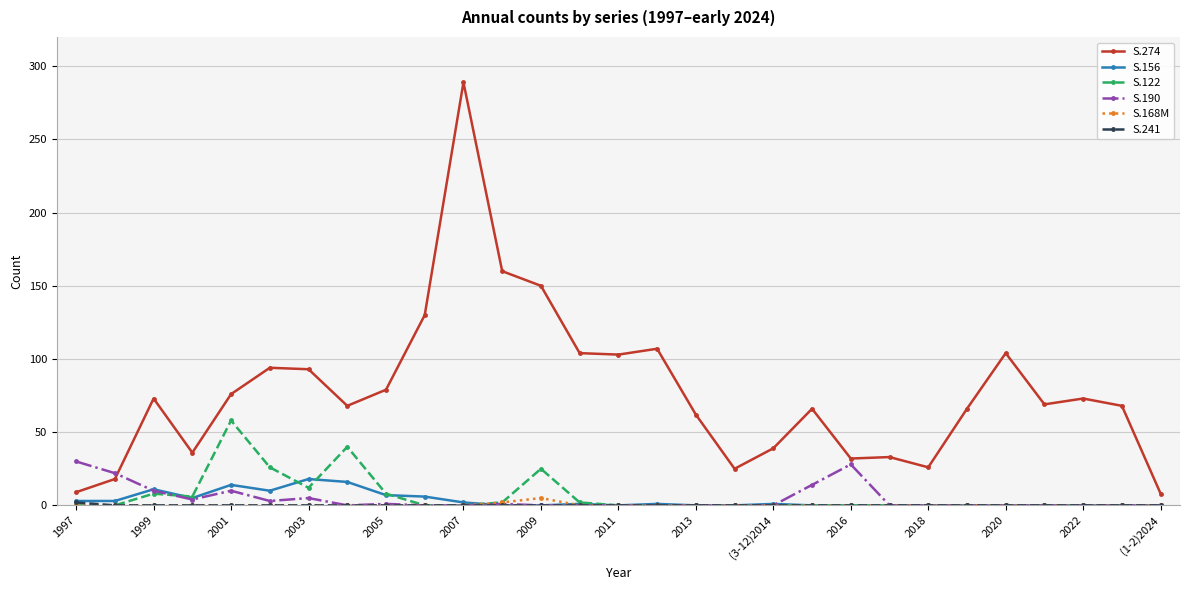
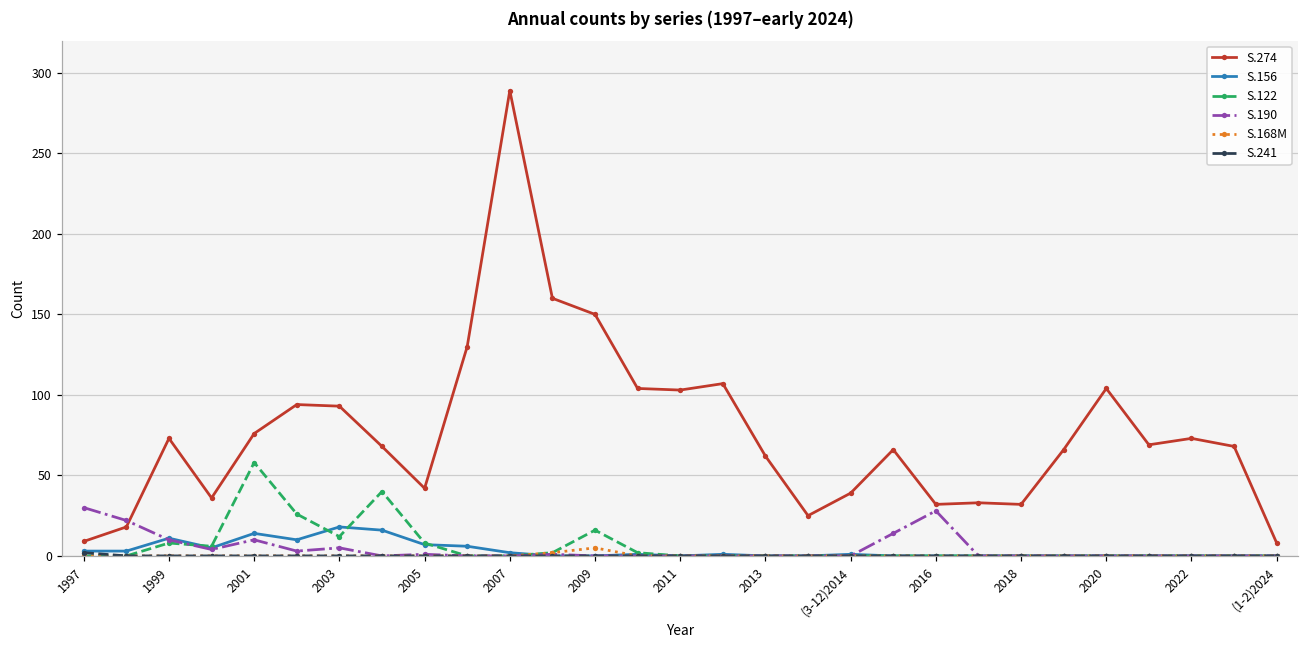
  {
    "S.274": {
      "1997": 9,
      "1999": 73,
      "2001": 76,
      "2003": 93,
-     "2005": 79,
+     "2005": 42,
      "2007": 289,
      "2009": 150,
      "2011": 103,
      "2013": 62,
      "(3-12)2014": 39,
      "2016": 32,
-     "2018": 26,
+     "2018": 32,
      "2020": 104,
      "2022": 73,
      "(1-2)2024": 8
    },
    "S.156": {
      "2001": 14,
      "2003": 18,
      "2007": 2
    },
    "S.122": {
      "1999": 8,
      "2001": 58,
      "2003": 12,
-     "2009": 25
+     "2009": 16
    },
    "S.190": {
      "1997": 30,
      "2001": 10,
      "2003": 5,
      "2016": 28
    },
    "S.168M": {
      "2009": 5
    }
  }
